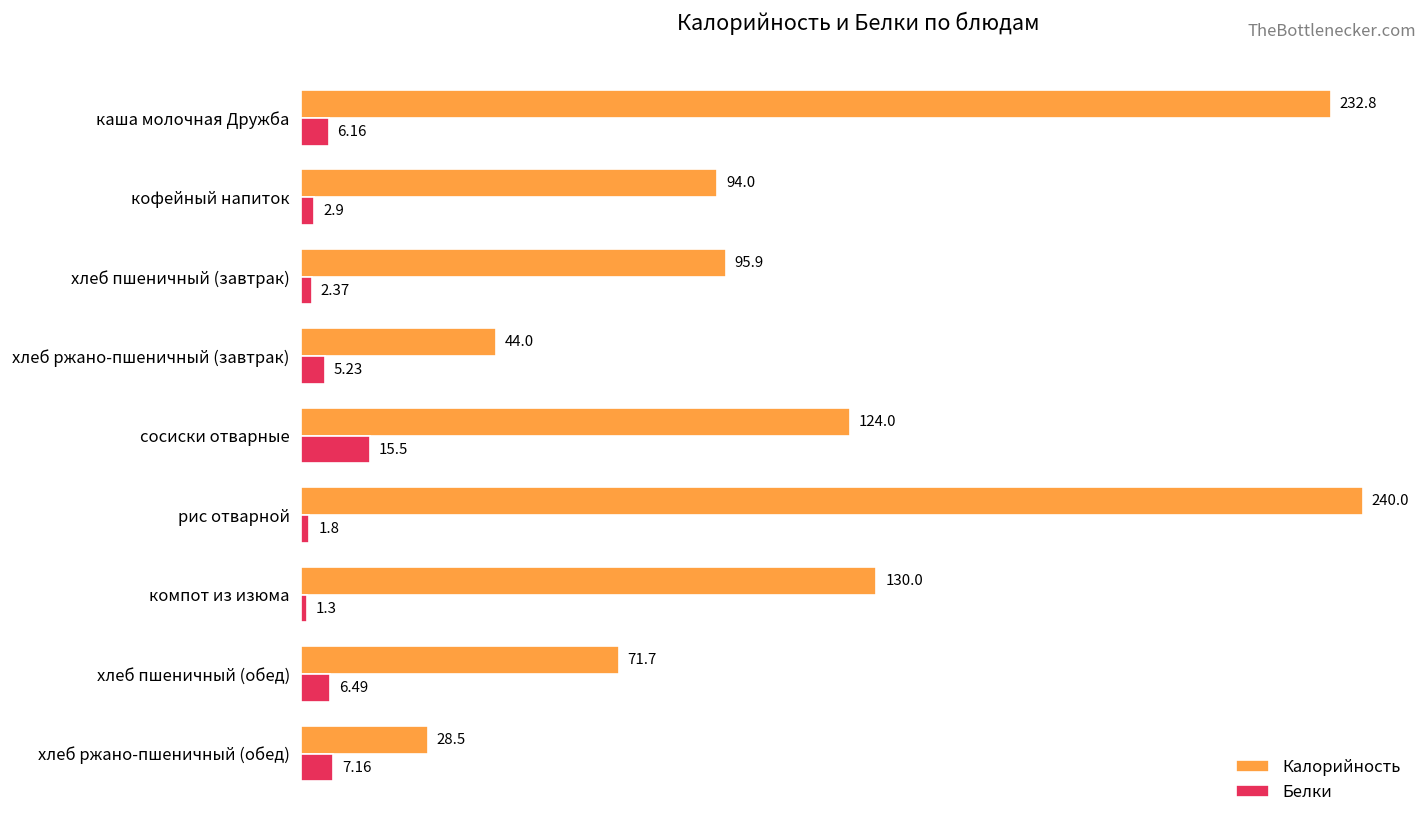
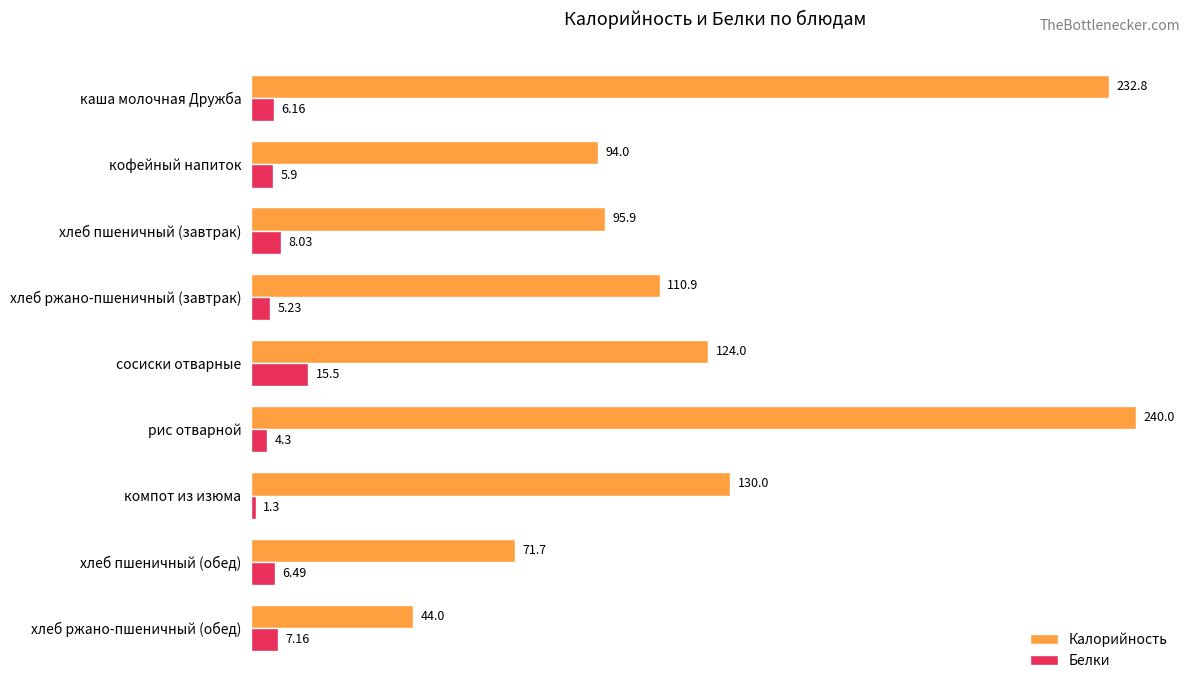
  {
    "Калорийность": {
      "каша молочная Дружба": 232.8,
      "кофейный напиток": 94.0,
      "хлеб пшеничный (завтрак)": 95.9,
-     "хлеб ржано-пшеничный (завтрак)": 44.0,
+     "хлеб ржано-пшеничный (завтрак)": 110.9,
      "сосиски отварные": 124.0,
      "рис отварной": 240.0,
      "компот из изюма": 130.0,
      "хлеб пшеничный (обед)": 71.7,
-     "хлеб ржано-пшеничный (обед)": 28.5
+     "хлеб ржано-пшеничный (обед)": 44.0
    },
    "Белки": {
      "каша молочная Дружба": 6.16,
-     "кофейный напиток": 2.9,
-     "хлеб пшеничный (завтрак)": 2.37,
+     "кофейный напиток": 5.9,
+     "хлеб пшеничный (завтрак)": 8.03,
      "хлеб ржано-пшеничный (завтрак)": 5.23,
      "сосиски отварные": 15.5,
-     "рис отварной": 1.8,
+     "рис отварной": 4.3,
      "компот из изюма": 1.3,
      "хлеб пшеничный (обед)": 6.49,
      "хлеб ржано-пшеничный (обед)": 7.16
    }
  }
